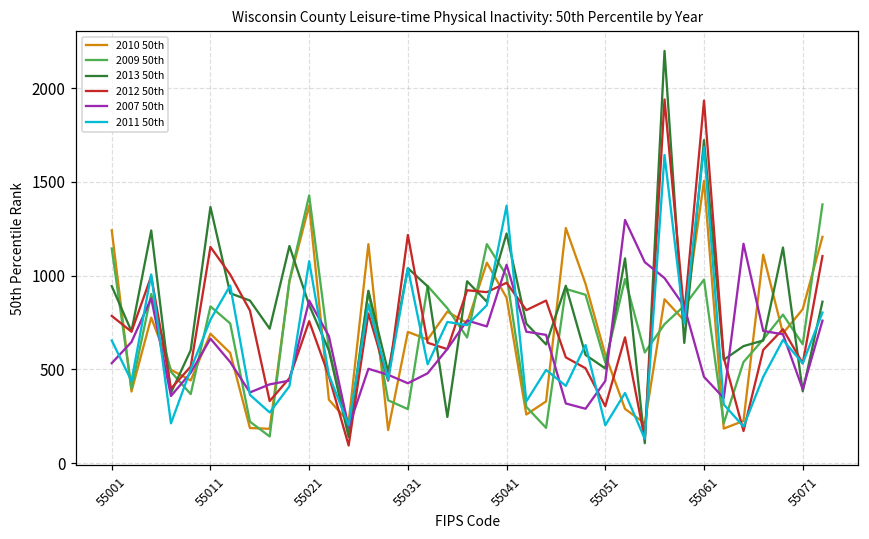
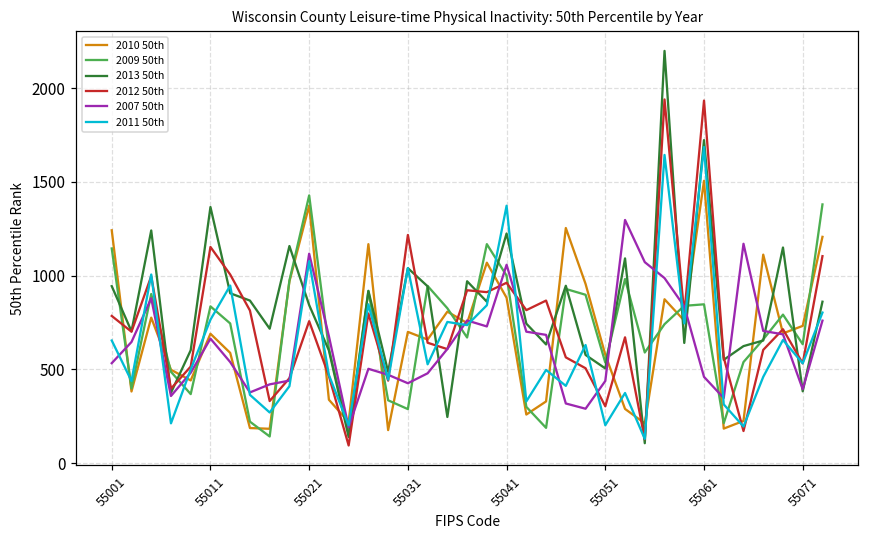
  {
    "2010 50th": {
      "55001": 1240,
      "55011": 690,
      "55021": 1370,
      "55031": 700,
      "55041": 880,
      "55051": 580,
      "55061": 1510,
-     "55071": 820
+     "55071": 730
    },
    "2009 50th": {
      "55001": 1150,
      "55011": 840,
      "55021": 1430,
      "55031": 290,
      "55041": 1000,
      "55051": 540,
-     "55061": 980,
+     "55061": 850,
      "55071": 630
    },
    "2013 50th": {
      "55001": 940,
      "55011": 1370,
      "55021": 840,
      "55041": 1230,
      "55051": 510,
      "55061": 1720
    },
    "2012 50th": {
      "55001": 790,
      "55011": 1150,
      "55021": 760,
      "55031": 1220,
      "55041": 960,
      "55051": 300,
      "55061": 1930
    },
    "2007 50th": {
      "55001": 530,
      "55011": 660,
-     "55021": 870,
+     "55021": 1120,
      "55031": 430,
      "55041": 1060,
      "55051": 440,
      "55061": 460
    },
    "2011 50th": {
      "55001": 650,
      "55011": 770,
      "55021": 1080,
      "55041": 1370,
      "55051": 200,
      "55061": 1690
    }
  }
